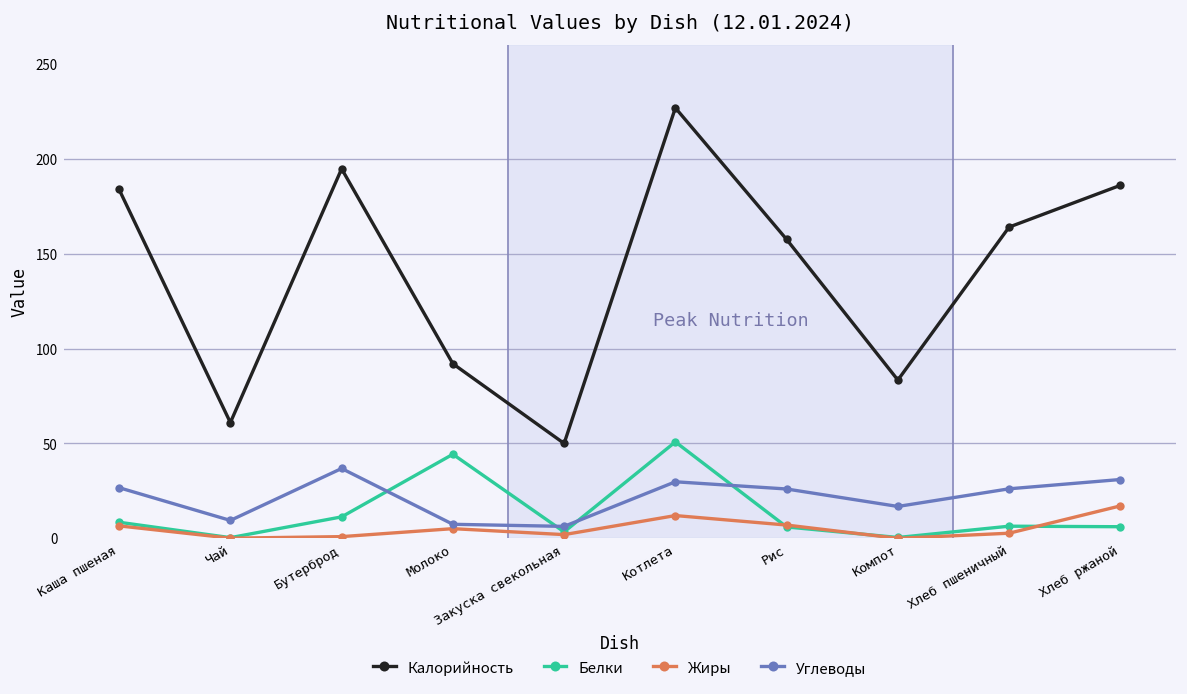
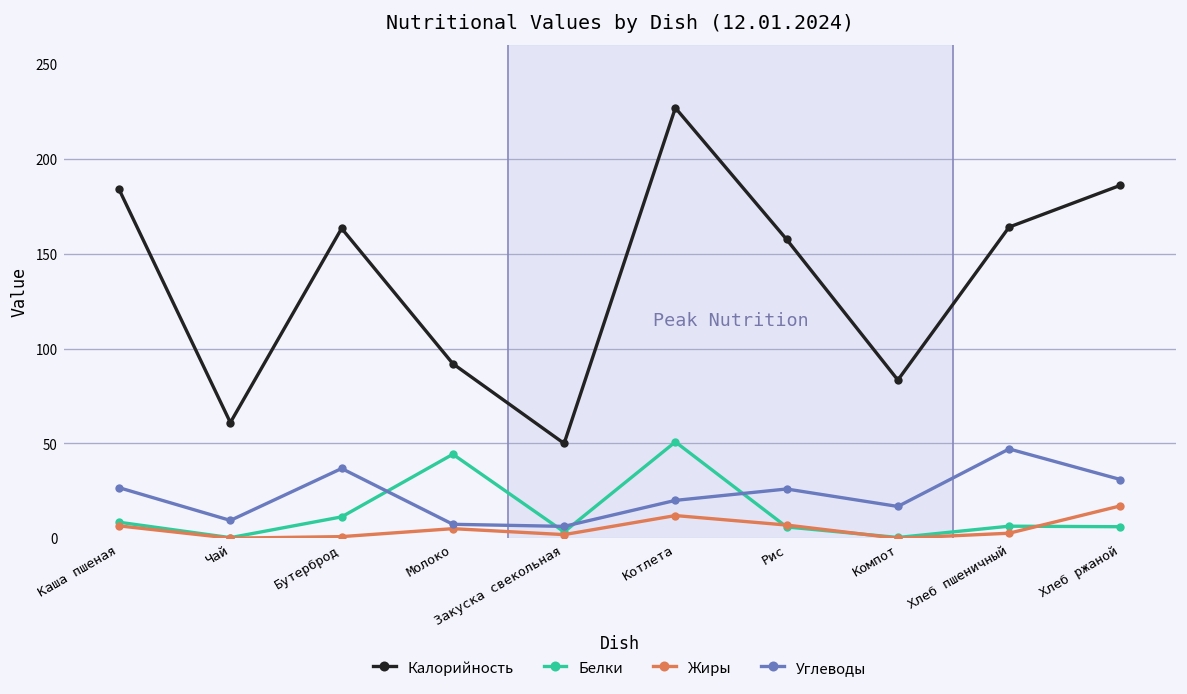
  {
    "Калорийность": {
      "Каша пшеная": 184,
      "Чай": 61,
-     "Бутерброд": 195,
+     "Бутерброд": 163,
      "Молоко": 92,
      "Закуска свекольная": 50,
      "Котлета": 227,
      "Рис": 158,
      "Компот": 83,
      "Хлеб пшеничный": 164,
      "Хлеб ржаной": 186
    },
    "Белки": {
      "Каша пшеная": 8,
      "Бутерброд": 11,
      "Молоко": 44,
      "Котлета": 51,
      "Хлеб пшеничный": 6,
      "Хлеб ржаной": 6
    },
    "Жиры": {
      "Каша пшеная": 7,
      "Бутерброд": 1,
      "Молоко": 5,
      "Котлета": 12,
      "Хлеб пшеничный": 3,
      "Хлеб ржаной": 17
    },
    "Углеводы": {
      "Каша пшеная": 27,
      "Чай": 9,
      "Бутерброд": 37,
      "Молоко": 7,
      "Закуска свекольная": 6,
-     "Котлета": 30,
+     "Котлета": 20,
      "Рис": 26,
      "Компот": 17,
-     "Хлеб пшеничный": 26,
+     "Хлеб пшеничный": 47,
      "Хлеб ржаной": 31
    }
  }
